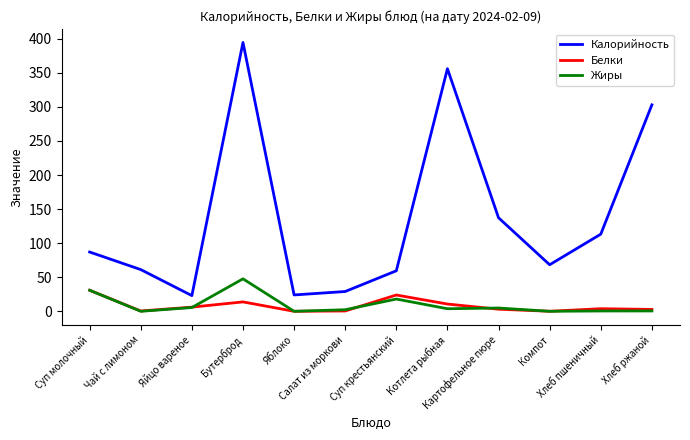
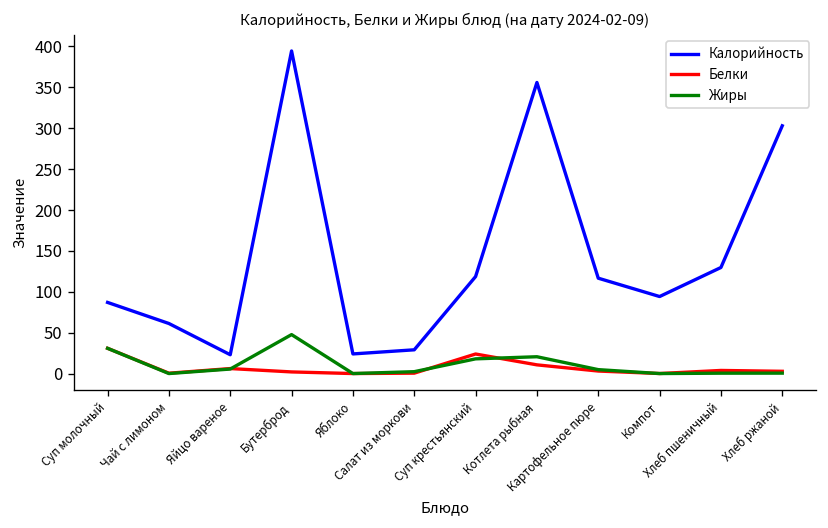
  {
    "Калорийность": {
      "Суп молочный": 90,
      "Чай с лимоном": 60,
      "Яйцо вареное": 20,
      "Бутерброд": 390,
      "Яблоко": 20,
      "Салат из моркови": 30,
-     "Суп крестьянский": 60,
+     "Суп крестьянский": 120,
      "Котлета рыбная": 360,
-     "Картофельное пюре": 140,
-     "Компот": 70,
-     "Хлеб пшеничный": 110,
+     "Картофельное пюре": 120,
+     "Компот": 90,
+     "Хлеб пшеничный": 130,
      "Хлеб ржаной": 300
    },
    "Белки": {
-     "Бутерброд": 10,
+     "Бутерброд": 0,
      "Суп крестьянский": 20,
      "Котлета рыбная": 10
    },
    "Жиры": {
      "Бутерброд": 50,
      "Суп крестьянский": 20,
-     "Котлета рыбная": 0
+     "Котлета рыбная": 20
    }
  }
